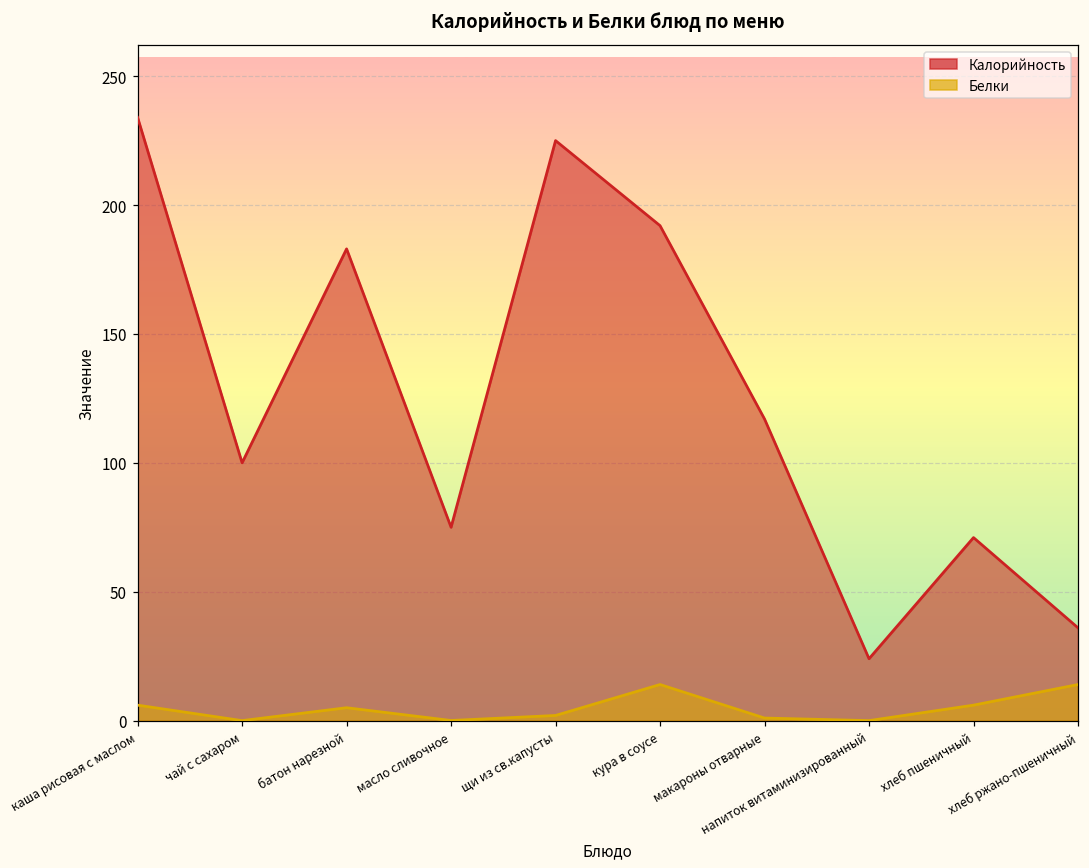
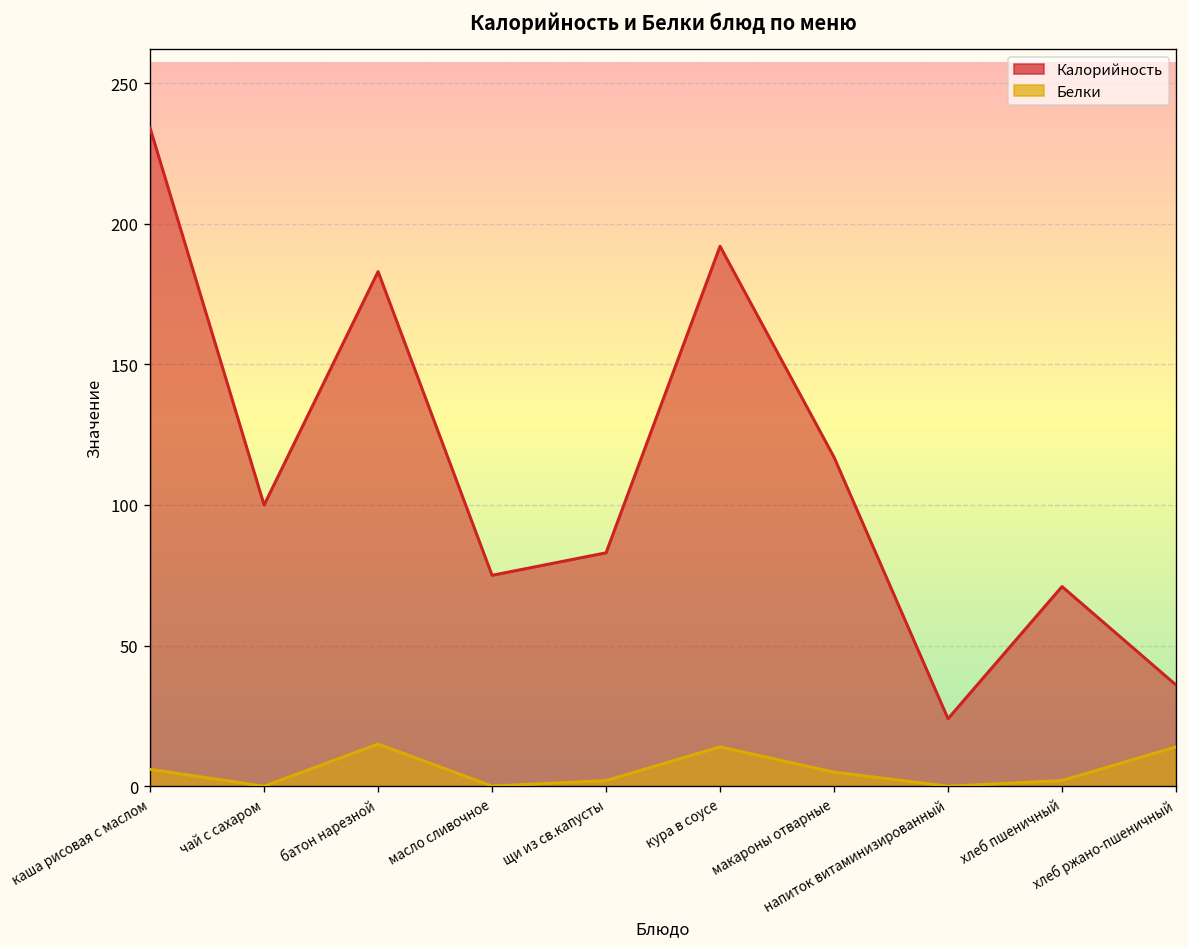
  {
    "Калорийность": {
      "каша рисовая с маслом": 234,
      "чай с сахаром": 100,
      "батон нарезной": 183,
      "масло сливочное": 75,
-     "щи из св.капусты": 225,
+     "щи из св.капусты": 83,
      "кура в соусе": 192,
      "макароны отварные": 117,
      "напиток витаминизированный": 24,
      "хлеб пшеничный": 71,
      "хлеб ржано-пшеничный": 36
    },
    "Белки": {
      "каша рисовая с маслом": 6,
      "чай с сахаром": 0,
-     "батон нарезной": 5,
+     "батон нарезной": 15,
      "масло сливочное": 0,
      "щи из св.капусты": 2,
      "кура в соусе": 14,
-     "макароны отварные": 1,
+     "макароны отварные": 5,
      "напиток витаминизированный": 0,
-     "хлеб пшеничный": 6,
+     "хлеб пшеничный": 2,
      "хлеб ржано-пшеничный": 14
    }
  }
